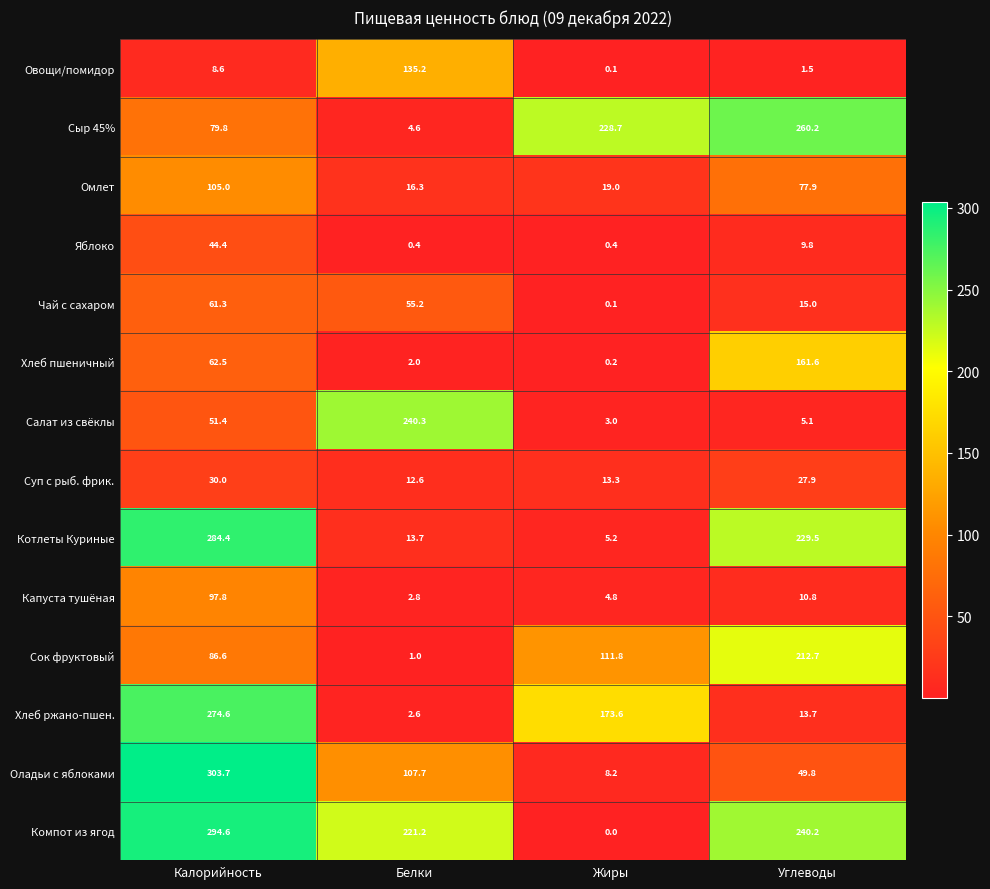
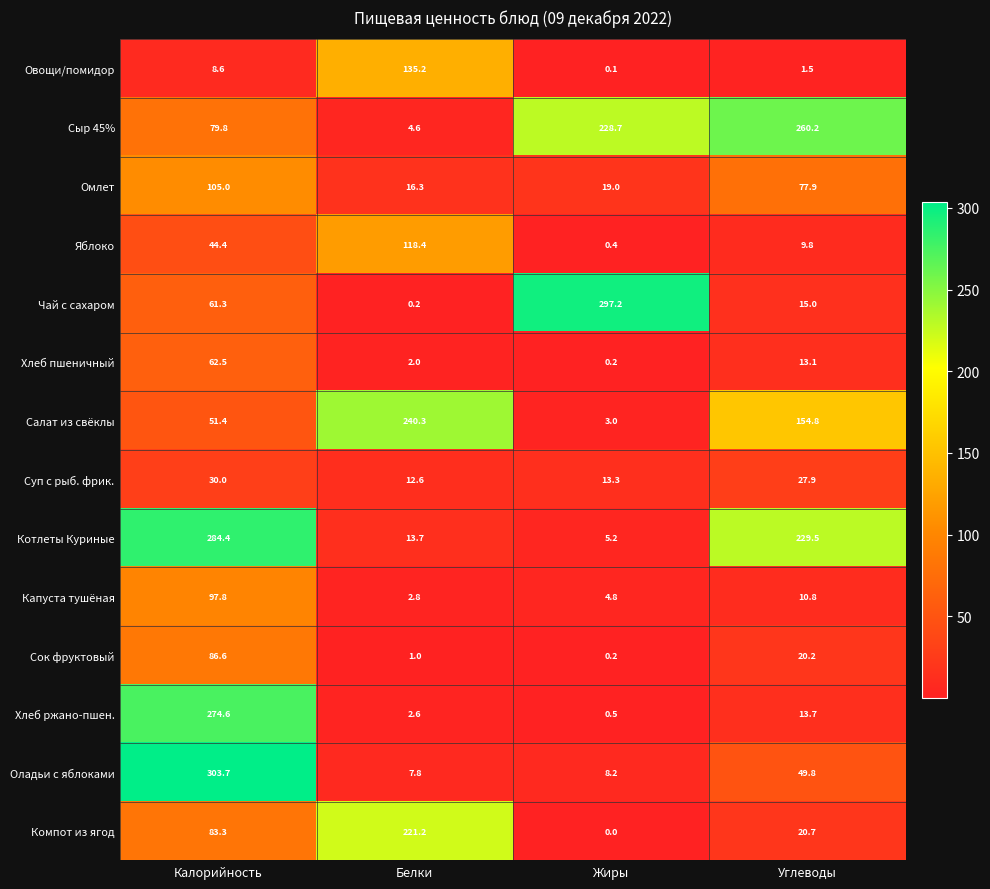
  {
    "Овощи/помидор": {
      "Калорийность": 8.6,
      "Белки": 135.2,
      "Жиры": 0.1,
      "Углеводы": 1.5
    },
    "Сыр 45%": {
      "Калорийность": 79.8,
      "Белки": 4.6,
      "Жиры": 228.7,
      "Углеводы": 260.2
    },
    "Омлет": {
      "Калорийность": 105.0,
      "Белки": 16.3,
      "Жиры": 19.0,
      "Углеводы": 77.9
    },
    "Яблоко": {
      "Калорийность": 44.4,
-     "Белки": 0.4,
+     "Белки": 118.4,
      "Жиры": 0.4,
      "Углеводы": 9.8
    },
    "Чай с сахаром": {
      "Калорийность": 61.3,
-     "Белки": 55.2,
-     "Жиры": 0.1,
+     "Белки": 0.2,
+     "Жиры": 297.2,
      "Углеводы": 15.0
    },
    "Хлеб пшеничный": {
      "Калорийность": 62.5,
      "Белки": 2.0,
      "Жиры": 0.2,
-     "Углеводы": 161.6
+     "Углеводы": 13.1
    },
    "Салат из свёклы": {
      "Калорийность": 51.4,
      "Белки": 240.3,
      "Жиры": 3.0,
-     "Углеводы": 5.1
+     "Углеводы": 154.8
    },
    "Суп с рыб. фрик.": {
      "Калорийность": 30.0,
      "Белки": 12.6,
      "Жиры": 13.3,
      "Углеводы": 27.9
    },
    "Котлеты Куриные": {
      "Калорийность": 284.4,
      "Белки": 13.7,
      "Жиры": 5.2,
      "Углеводы": 229.5
    },
    "Капуста тушёная": {
      "Калорийность": 97.8,
      "Белки": 2.8,
      "Жиры": 4.8,
      "Углеводы": 10.8
    },
    "Сок фруктовый": {
      "Калорийность": 86.6,
      "Белки": 1.0,
-     "Жиры": 111.8,
-     "Углеводы": 212.7
+     "Жиры": 0.2,
+     "Углеводы": 20.2
    },
    "Хлеб ржано-пшен.": {
      "Калорийность": 274.6,
      "Белки": 2.6,
-     "Жиры": 173.6,
+     "Жиры": 0.5,
      "Углеводы": 13.7
    },
    "Оладьи с яблоками": {
      "Калорийность": 303.7,
-     "Белки": 107.7,
+     "Белки": 7.8,
      "Жиры": 8.2,
      "Углеводы": 49.8
    },
    "Компот из ягод": {
-     "Калорийность": 294.6,
+     "Калорийность": 83.3,
      "Белки": 221.2,
      "Жиры": 0.0,
-     "Углеводы": 240.2
+     "Углеводы": 20.7
    }
  }
